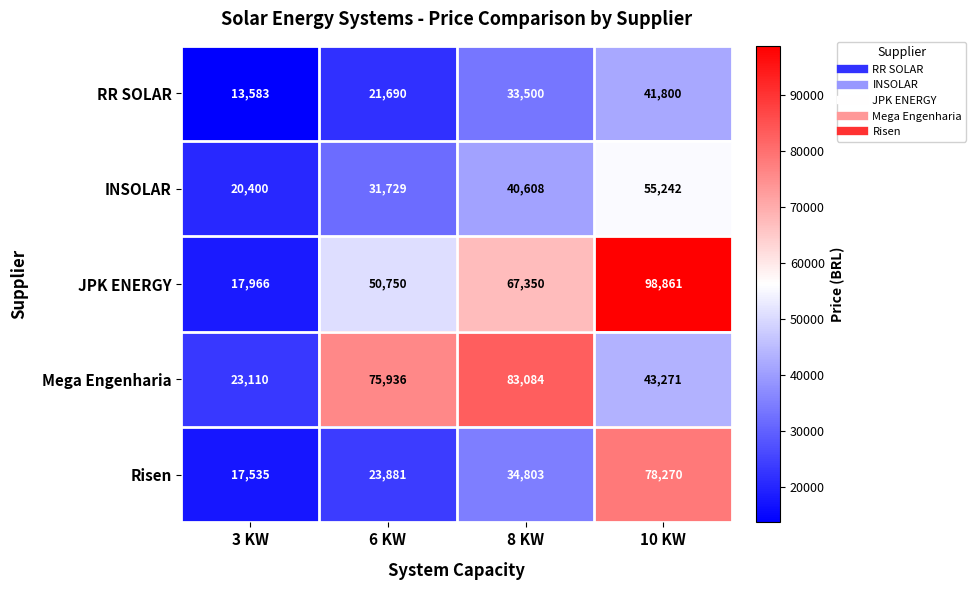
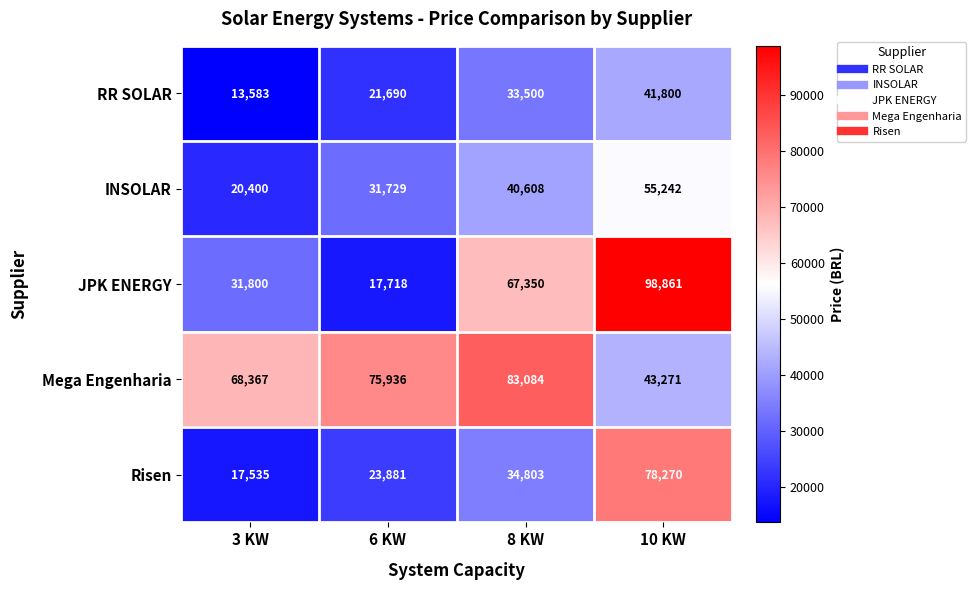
  {
    "RR SOLAR": {
      "3 KW": "13,583",
      "6 KW": "21,690",
      "8 KW": "33,500",
      "10 KW": "41,800"
    },
    "INSOLAR": {
      "3 KW": "20,400",
      "6 KW": "31,729",
      "8 KW": "40,608",
      "10 KW": "55,242"
    },
    "JPK ENERGY": {
-     "3 KW": "17,966",
-     "6 KW": "50,750",
+     "3 KW": "31,800",
+     "6 KW": "17,718",
      "8 KW": "67,350",
      "10 KW": "98,861"
    },
    "Mega Engenharia": {
-     "3 KW": "23,110",
+     "3 KW": "68,367",
      "6 KW": "75,936",
      "8 KW": "83,084",
      "10 KW": "43,271"
    },
    "Risen": {
      "3 KW": "17,535",
      "6 KW": "23,881",
      "8 KW": "34,803",
      "10 KW": "78,270"
    }
  }
